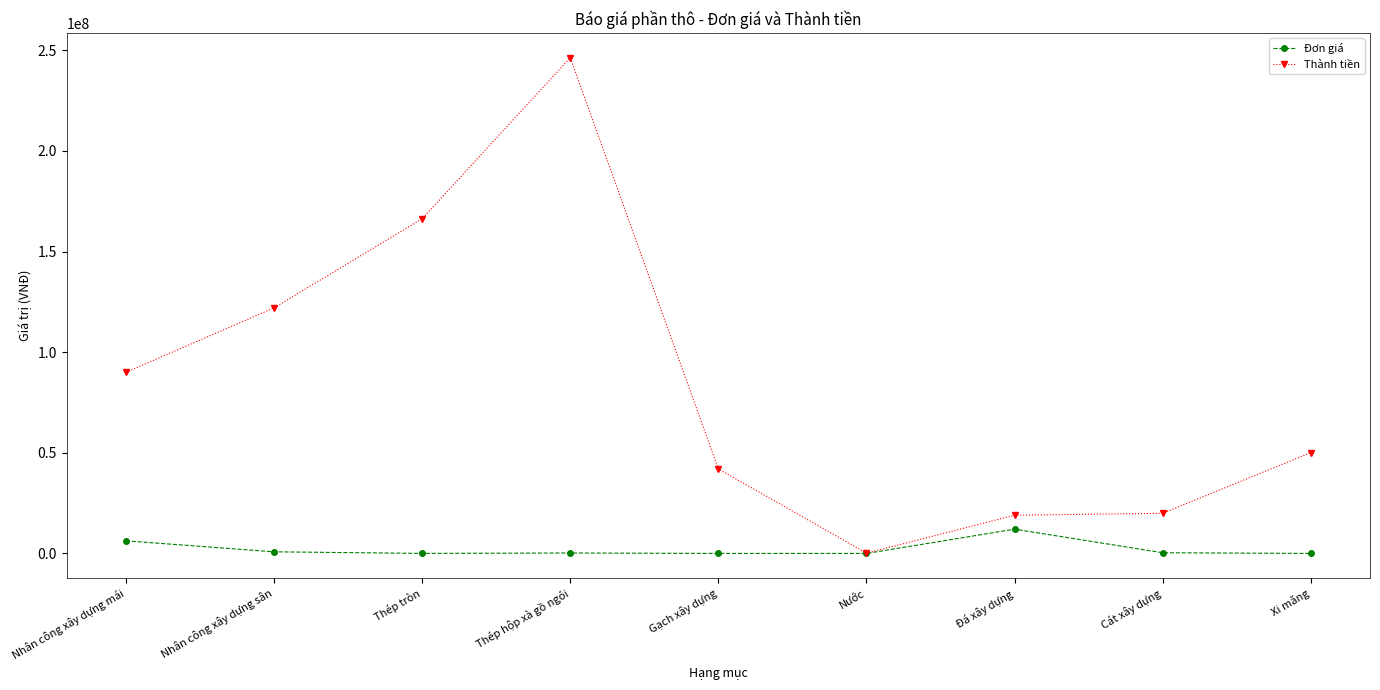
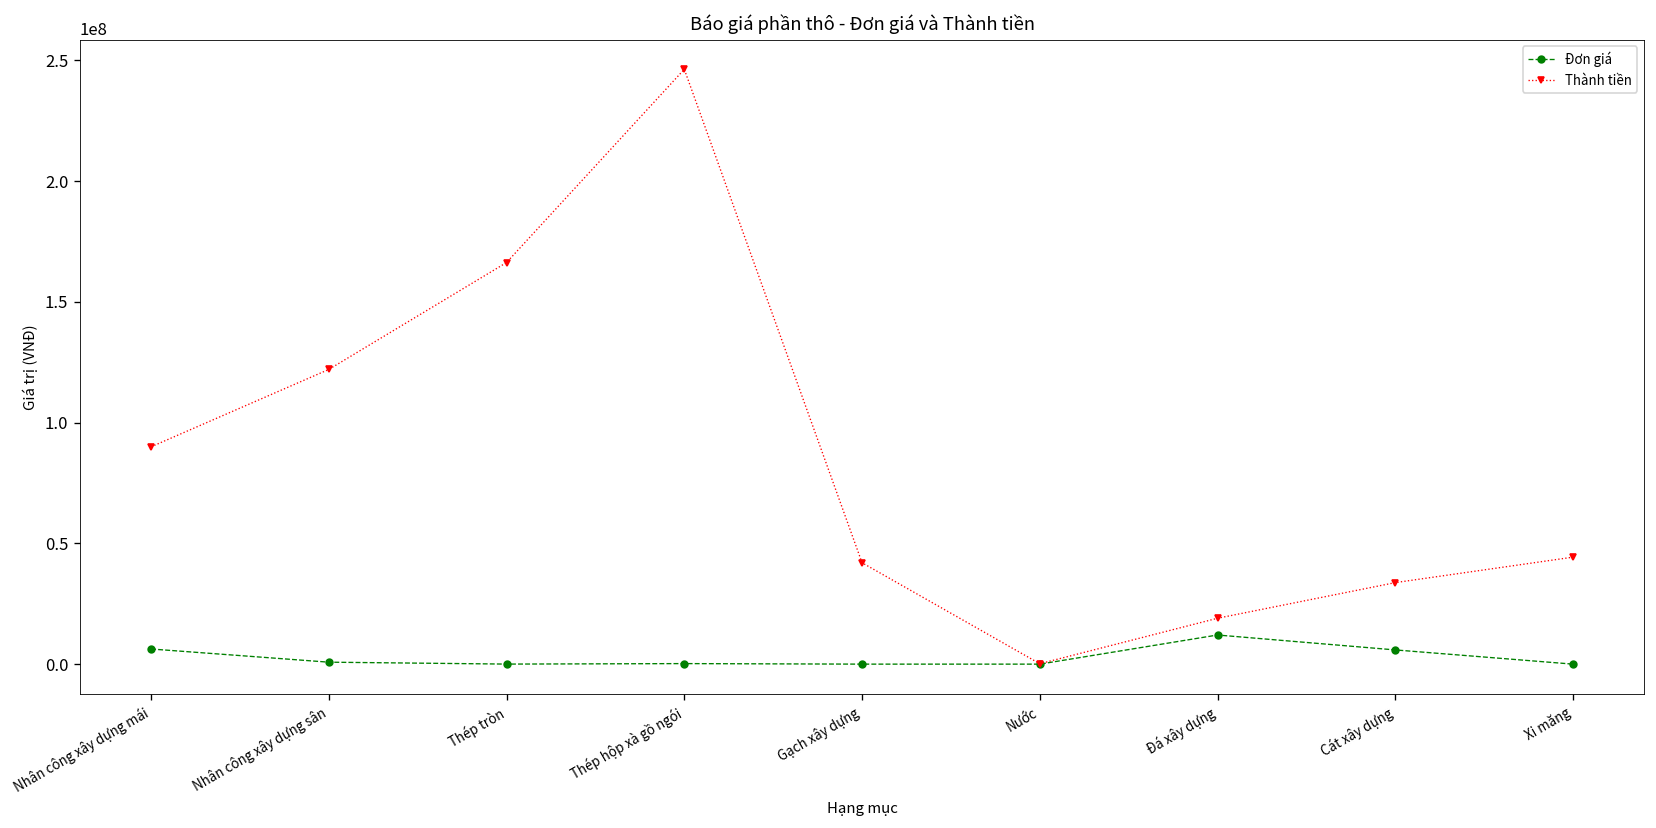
  {
    "Đơn giá": {
      "Nhân công xây dựng mái": 6000000,
      "Nhân công xây dựng sân": 1000000,
      "Thép tròn": 0,
      "Thép hộp xà gồ ngói": 0,
      "Gạch xây dựng": 0,
      "Đá xây dựng": 12000000,
-     "Cát xây dựng": 0,
+     "Cát xây dựng": 6000000,
      "Xi măng": 0
    },
    "Thành tiền": {
      "Nhân công xây dựng mái": 90000000,
      "Nhân công xây dựng sân": 122000000,
      "Thép tròn": 166000000,
      "Thép hộp xà gồ ngói": 246000000,
      "Gạch xây dựng": 42000000,
      "Đá xây dựng": 19000000,
-     "Cát xây dựng": 20000000,
-     "Xi măng": 50000000
+     "Cát xây dựng": 34000000,
+     "Xi măng": 44000000
    }
  }
